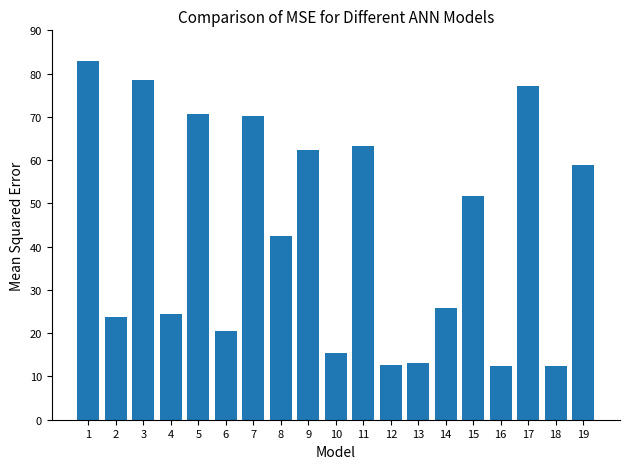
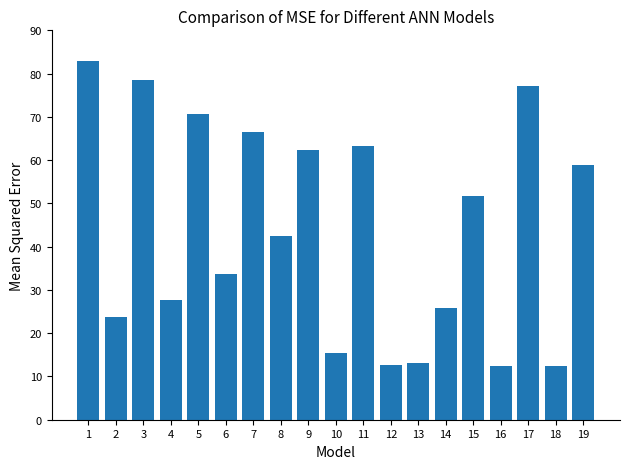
  {
    "1": 83,
    "2": 24,
    "3": 78,
-   "4": 24,
+   "4": 28,
    "5": 71,
-   "6": 21,
-   "7": 70,
+   "6": 34,
+   "7": 66,
    "8": 42,
    "9": 62,
    "10": 15,
    "11": 63,
    "12": 13,
    "13": 13,
    "14": 26,
    "15": 52,
    "16": 12,
    "17": 77,
    "18": 12,
    "19": 59
  }
